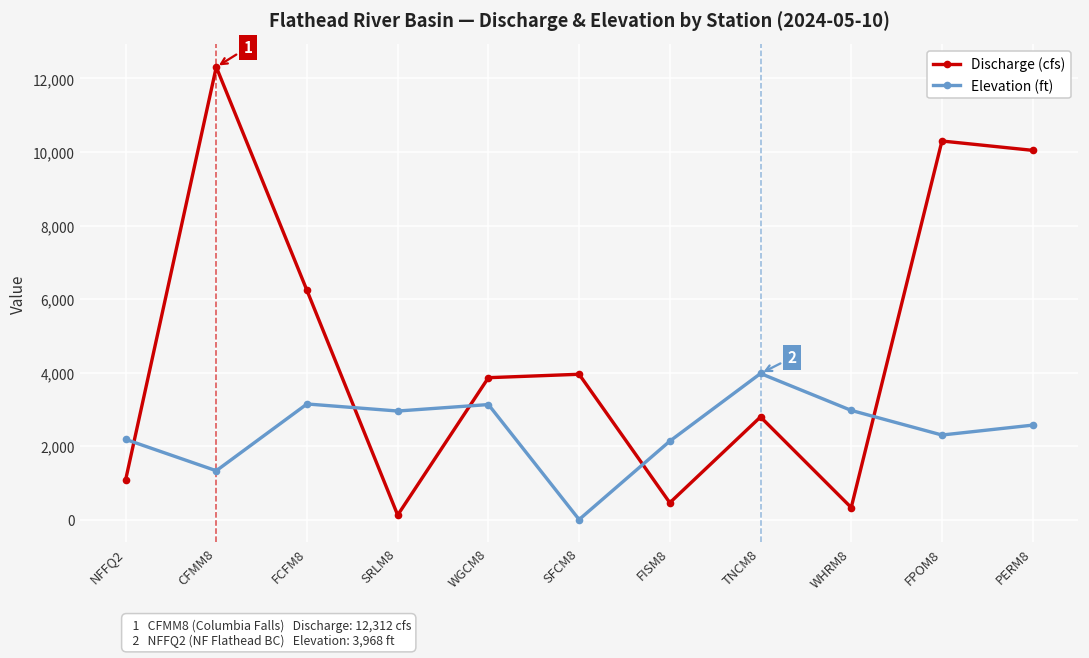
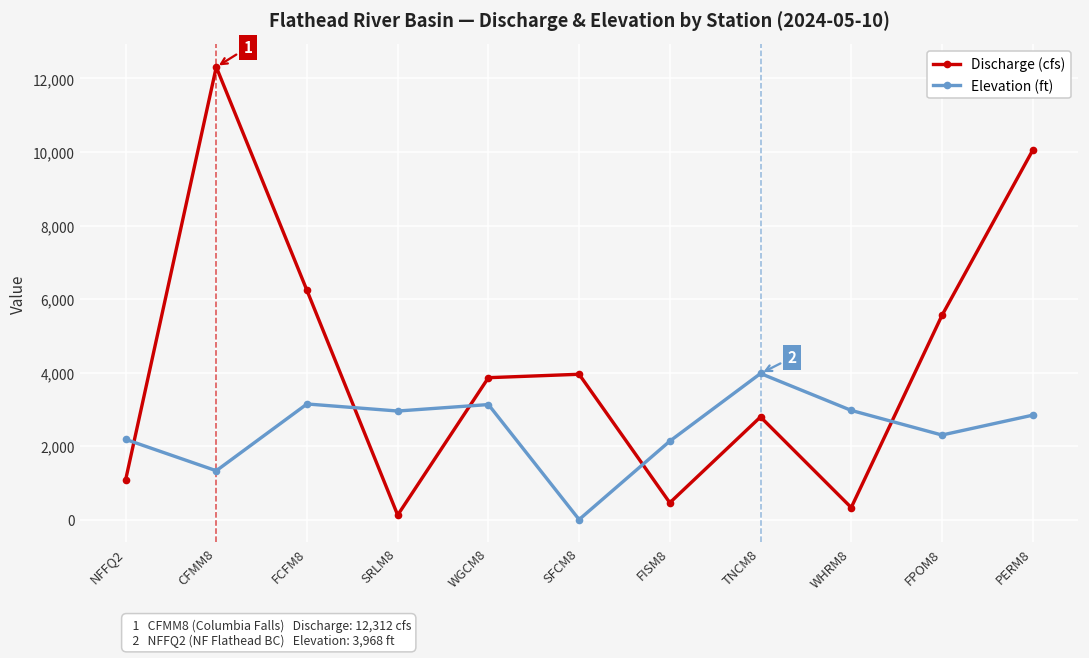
  {
    "Discharge (cfs)": {
      "NFFQ2": "1,100",
      "CFMM8": "12,300",
      "FCFM8": "6,200",
      "SRLM8": "100",
      "WGCM8": "3,900",
      "SFCM8": "4,000",
      "FISM8": "500",
      "TNCM8": "2,800",
      "WHRM8": "300",
-     "FPOM8": "10,300",
+     "FPOM8": "5,600",
      "PERM8": "10,000"
    },
    "Elevation (ft)": {
      "NFFQ2": "2,200",
      "CFMM8": "1,300",
      "FCFM8": "3,100",
      "SRLM8": "3,000",
      "WGCM8": "3,100",
      "SFCM8": "0",
      "FISM8": "2,100",
      "WHRM8": "3,000",
      "FPOM8": "2,300",
-     "PERM8": "2,600"
+     "PERM8": "2,800"
    }
  }
